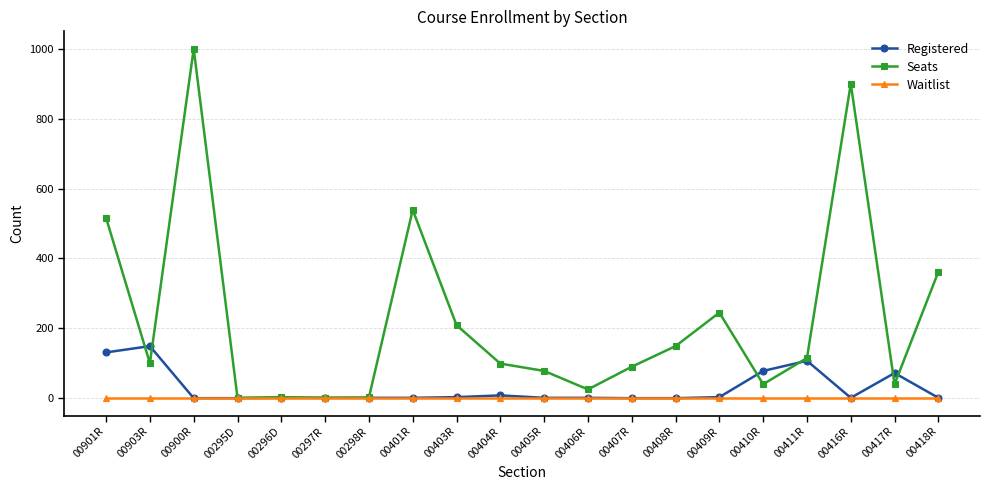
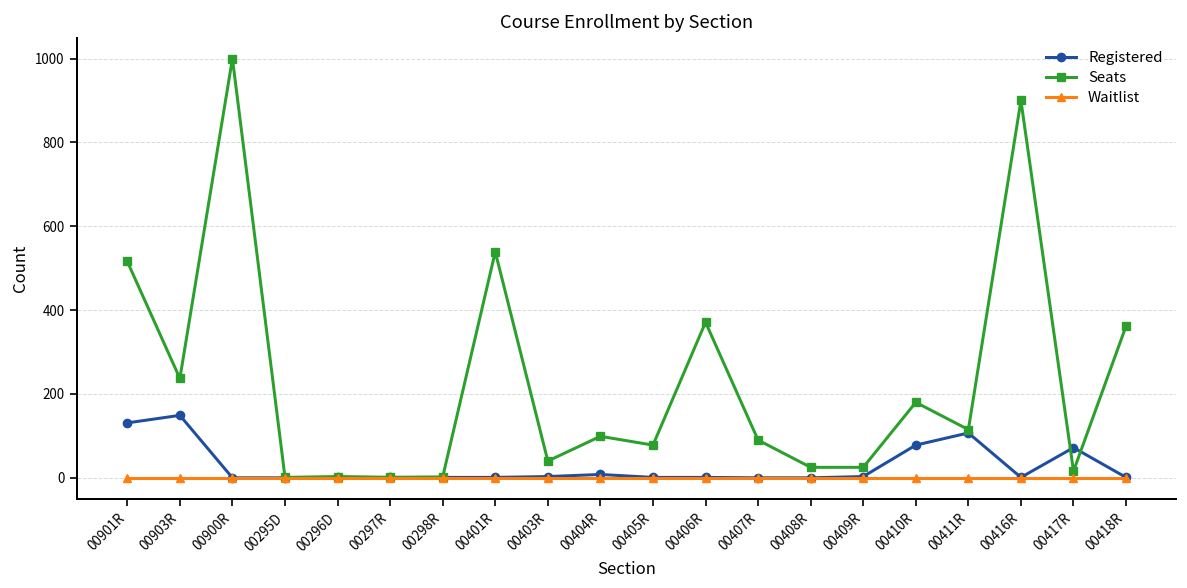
  {
    "Registered": {
      "00901R": 130,
      "00903R": 150,
      "00404R": 10,
      "00410R": 80,
      "00411R": 110,
      "00417R": 70
    },
    "Seats": {
      "00901R": 520,
-     "00903R": 100,
+     "00903R": 240,
      "00900R": 1000,
      "00401R": 540,
-     "00403R": 210,
+     "00403R": 40,
      "00404R": 100,
      "00405R": 80,
-     "00406R": 30,
+     "00406R": 370,
      "00407R": 90,
-     "00408R": 150,
-     "00409R": 250,
-     "00410R": 40,
+     "00408R": 30,
+     "00409R": 30,
+     "00410R": 180,
      "00411R": 120,
      "00416R": 900,
-     "00417R": 40,
+     "00417R": 20,
      "00418R": 360
    },
    "Waitlist": {
      "00901R": 0,
      "00903R": 0,
      "00404R": 0,
      "00410R": 0,
      "00411R": 0,
      "00417R": 0
    }
  }
